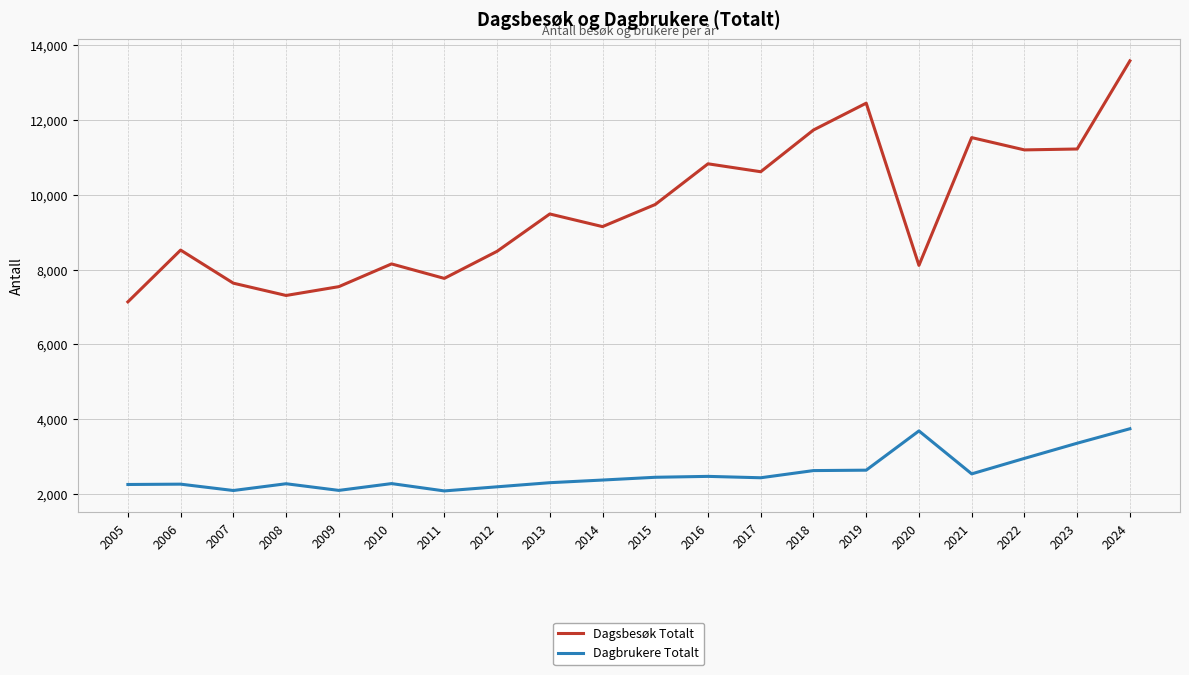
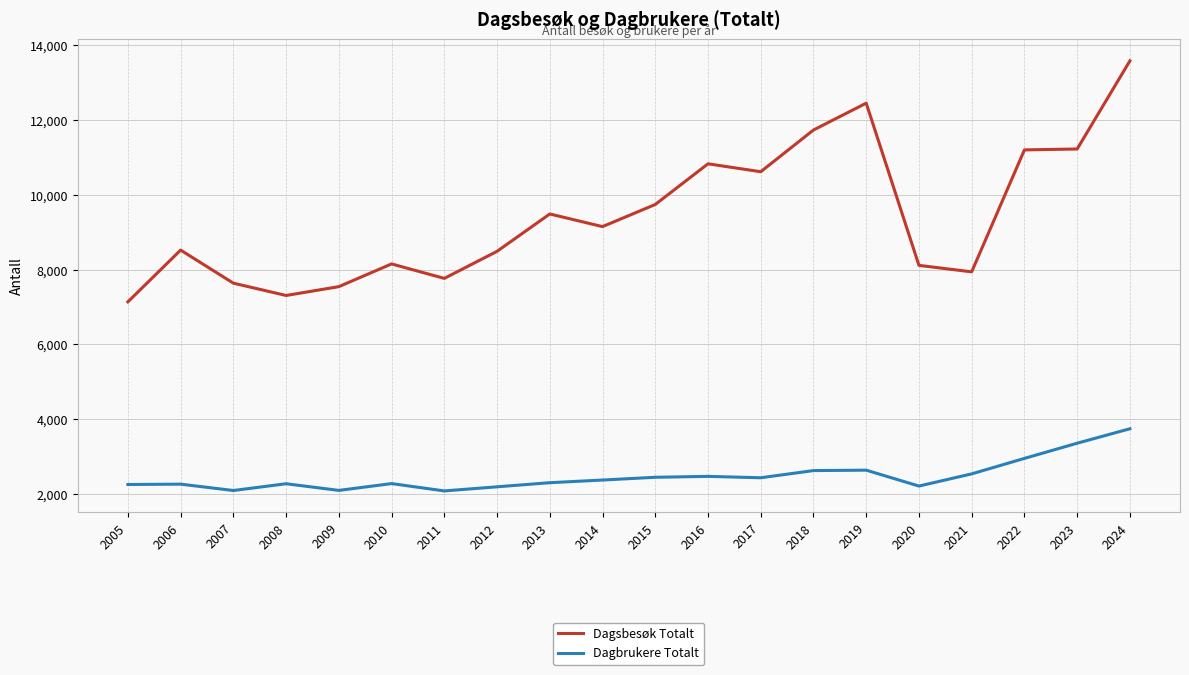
  {
    "Dagsbesøk Totalt": {
      "2005": "7,100",
      "2006": "8,500",
      "2007": "7,600",
      "2008": "7,300",
      "2009": "7,500",
      "2010": "8,200",
      "2011": "7,800",
      "2012": "8,500",
      "2013": "9,500",
      "2014": "9,200",
      "2015": "9,700",
      "2016": "10,800",
      "2017": "10,600",
      "2018": "11,700",
      "2019": "12,500",
      "2020": "8,100",
-     "2021": "11,500",
+     "2021": "7,900",
      "2022": "11,200",
      "2023": "11,200",
      "2024": "13,600"
    },
    "Dagbrukere Totalt": {
      "2005": "2,300",
      "2006": "2,300",
      "2007": "2,100",
      "2008": "2,300",
      "2009": "2,100",
      "2010": "2,300",
      "2011": "2,100",
      "2012": "2,200",
      "2013": "2,300",
      "2014": "2,400",
      "2015": "2,400",
      "2016": "2,500",
      "2017": "2,400",
      "2018": "2,600",
      "2019": "2,600",
-     "2020": "3,700",
+     "2020": "2,200",
      "2021": "2,500",
      "2022": "3,000",
      "2023": "3,400",
      "2024": "3,700"
    }
  }
